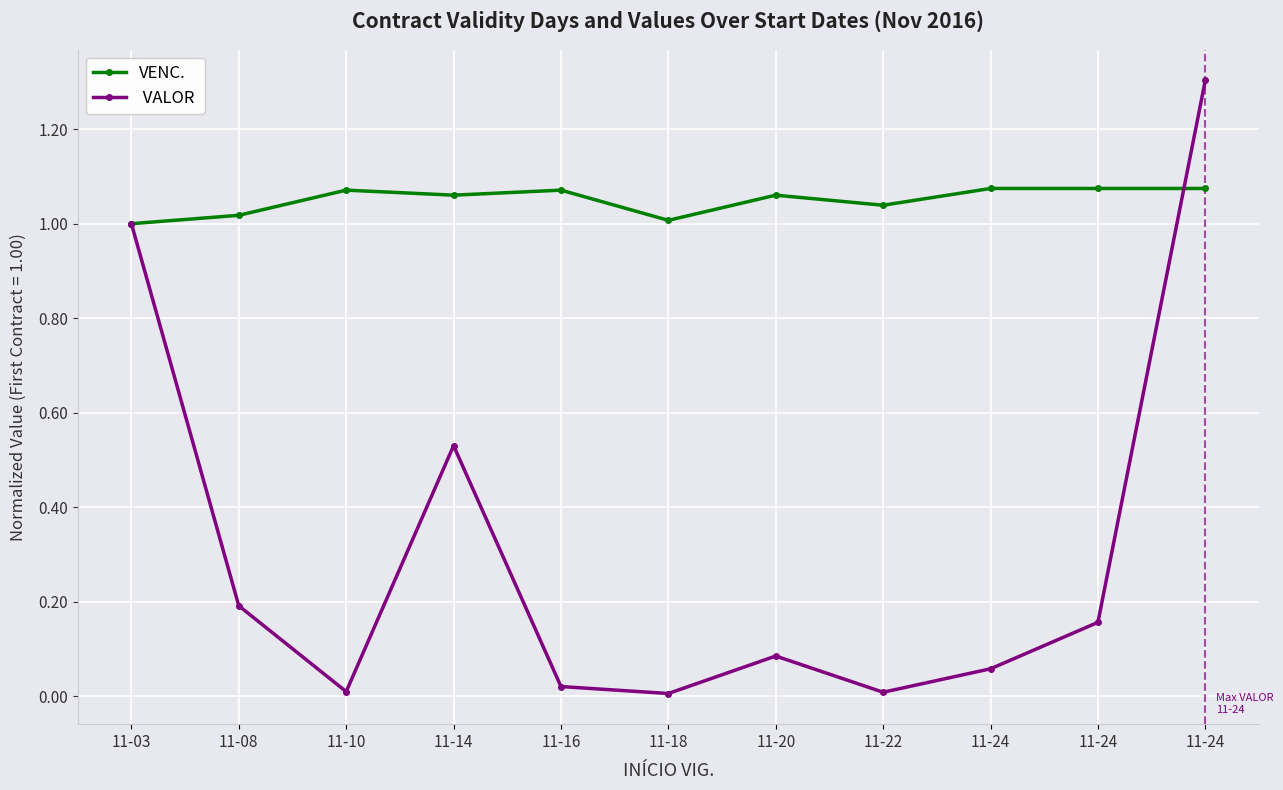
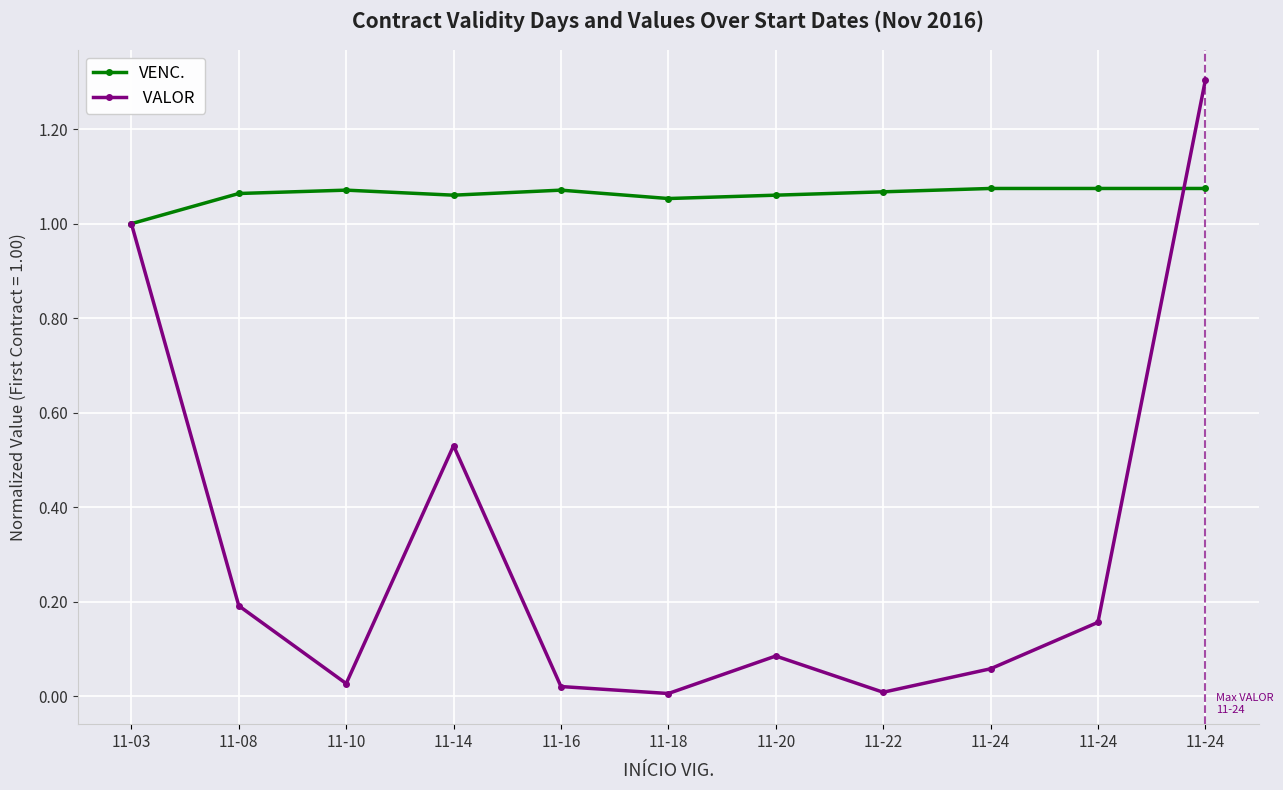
  {
    "VENC.": {
-     "11-08": 1.02,
+     "11-08": 1.06,
      "11-10": 1.07,
      "11-14": 1.06,
      "11-16": 1.07,
-     "11-18": 1.01,
+     "11-18": 1.05,
      "11-20": 1.06,
-     "11-22": 1.04
+     "11-22": 1.07
    },
    "VALOR": {
      "11-08": 0.19,
-     "11-10": 0.01,
+     "11-10": 0.03,
      "11-14": 0.53,
      "11-16": 0.02,
      "11-18": 0.01,
      "11-20": 0.09,
      "11-22": 0.01
    }
  }
